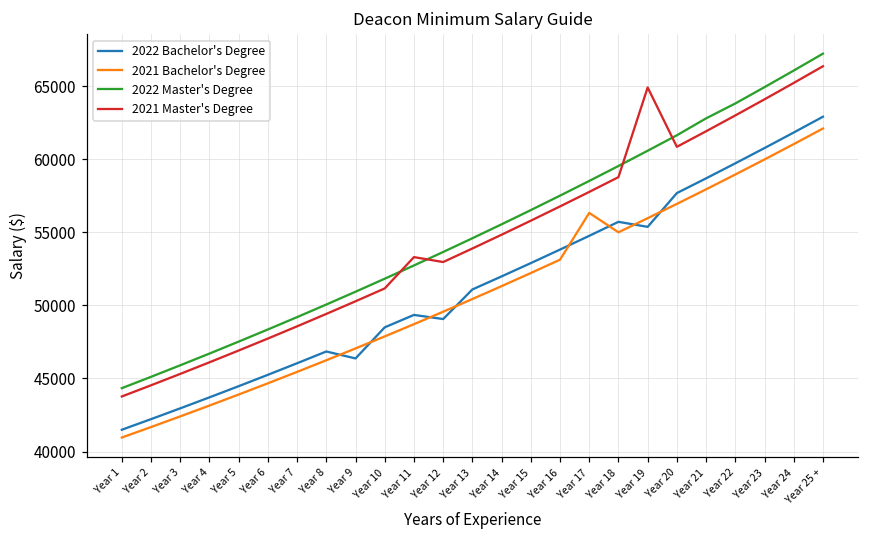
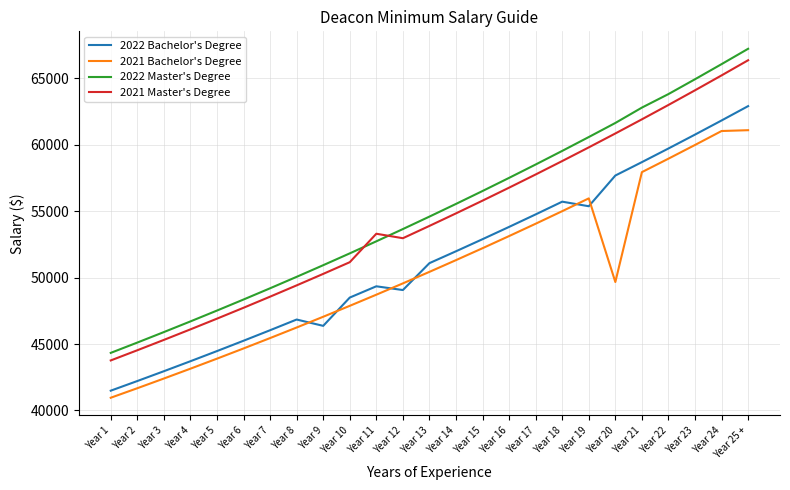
  {
    "2022 Bachelor's Degree": {
      "Year 1": 41500,
      "Year 2": 42200,
      "Year 3": 43000,
      "Year 4": 43700,
      "Year 5": 44500,
      "Year 6": 45300,
      "Year 7": 46000,
      "Year 8": 46800,
      "Year 9": 46400,
      "Year 10": 48500,
      "Year 11": 49400,
      "Year 12": 49100,
      "Year 13": 51100,
      "Year 14": 52000,
      "Year 15": 52900,
      "Year 16": 53800,
      "Year 17": 54800,
      "Year 18": 55700,
      "Year 19": 55400,
      "Year 20": 57700,
      "Year 21": 58700,
      "Year 22": 59700,
      "Year 23": 60800,
      "Year 24": 61800,
      "Year 25 +": 62900
    },
    "2021 Bachelor's Degree": {
      "Year 1": 41000,
      "Year 2": 41700,
      "Year 3": 42400,
      "Year 4": 43100,
      "Year 5": 43900,
      "Year 6": 44700,
      "Year 7": 45500,
      "Year 8": 46200,
      "Year 9": 47100,
      "Year 10": 47900,
      "Year 11": 48700,
      "Year 12": 49600,
      "Year 13": 50400,
      "Year 14": 51300,
      "Year 15": 52200,
      "Year 16": 53100,
-     "Year 17": 56300,
+     "Year 17": 54100,
      "Year 18": 55000,
      "Year 19": 56000,
-     "Year 20": 57000,
+     "Year 20": 49700,
      "Year 21": 57900,
      "Year 22": 59000,
      "Year 23": 60000,
      "Year 24": 61000,
-     "Year 25 +": 62100
+     "Year 25 +": 61100
    },
    "2022 Master's Degree": {
      "Year 1": 44300,
      "Year 2": 45100,
      "Year 3": 45900,
      "Year 4": 46700,
      "Year 5": 47500,
      "Year 6": 48400,
      "Year 7": 49200,
      "Year 8": 50100,
      "Year 9": 50900,
      "Year 10": 51800,
      "Year 11": 52700,
      "Year 12": 53700,
      "Year 13": 54600,
      "Year 14": 55600,
      "Year 15": 56500,
      "Year 16": 57500,
      "Year 17": 58500,
      "Year 18": 59500,
      "Year 19": 60600,
      "Year 20": 61600,
      "Year 21": 62800,
      "Year 22": 63800,
      "Year 23": 64900,
      "Year 24": 66100,
      "Year 25 +": 67200
    },
    "2021 Master's Degree": {
      "Year 1": 43800,
      "Year 2": 44500,
      "Year 3": 45300,
      "Year 4": 46100,
      "Year 5": 46900,
      "Year 6": 47700,
      "Year 7": 48600,
      "Year 8": 49400,
      "Year 9": 50300,
      "Year 10": 51200,
      "Year 11": 53300,
      "Year 12": 53000,
      "Year 13": 53900,
      "Year 14": 54800,
      "Year 15": 55800,
      "Year 16": 56800,
      "Year 17": 57800,
      "Year 18": 58800,
-     "Year 19": 64900,
+     "Year 19": 59800,
      "Year 20": 60900,
      "Year 21": 61900,
      "Year 22": 63000,
      "Year 23": 64100,
      "Year 24": 65200,
      "Year 25 +": 66400
    }
  }
